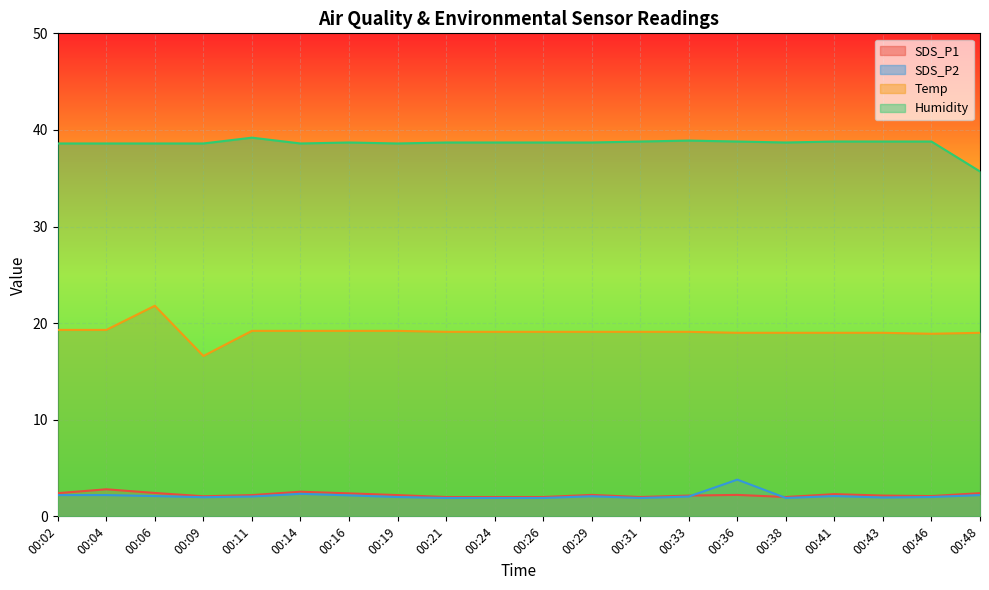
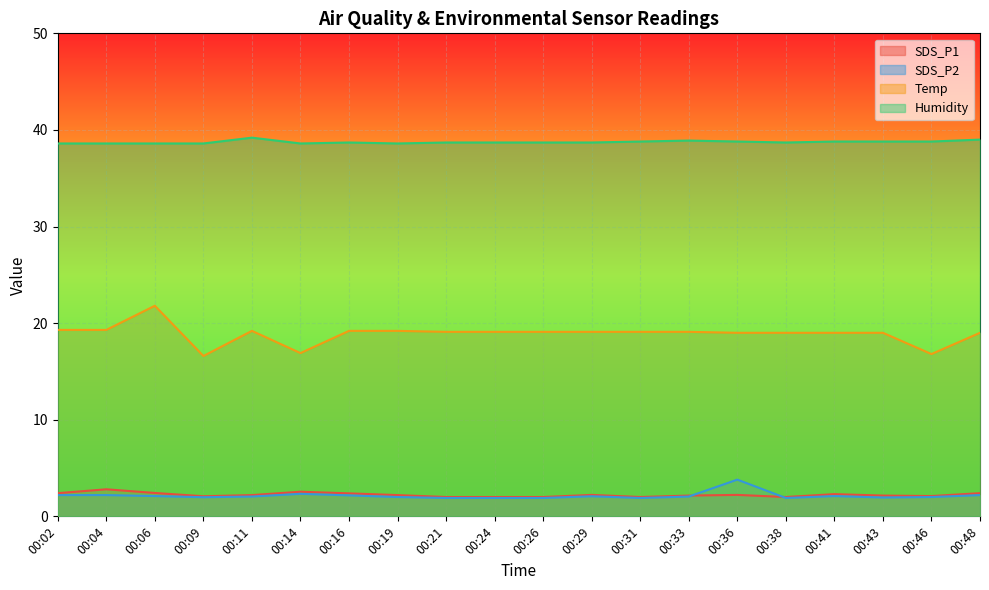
  {
    "SDS_P1": {
      "00:04": 3,
      "00:06": 2,
      "00:36": 2
    },
    "SDS_P2": {
      "00:04": 2,
      "00:06": 2,
      "00:36": 4
    },
    "Temp": {
      "00:02": 19,
      "00:04": 19,
      "00:06": 22,
      "00:09": 17,
      "00:11": 19,
-     "00:14": 19,
+     "00:14": 17,
      "00:16": 19,
      "00:19": 19,
      "00:21": 19,
      "00:24": 19,
      "00:26": 19,
      "00:29": 19,
      "00:31": 19,
      "00:33": 19,
      "00:36": 19,
      "00:38": 19,
      "00:41": 19,
      "00:43": 19,
-     "00:46": 19,
+     "00:46": 17,
      "00:48": 19
    },
    "Humidity": {
      "00:02": 39,
      "00:04": 39,
      "00:06": 39,
      "00:09": 39,
      "00:11": 39,
      "00:14": 39,
      "00:16": 39,
      "00:19": 39,
      "00:21": 39,
      "00:24": 39,
      "00:26": 39,
      "00:29": 39,
      "00:31": 39,
      "00:33": 39,
      "00:36": 39,
      "00:38": 39,
      "00:41": 39,
      "00:43": 39,
      "00:46": 39,
-     "00:48": 36
+     "00:48": 39
    }
  }
